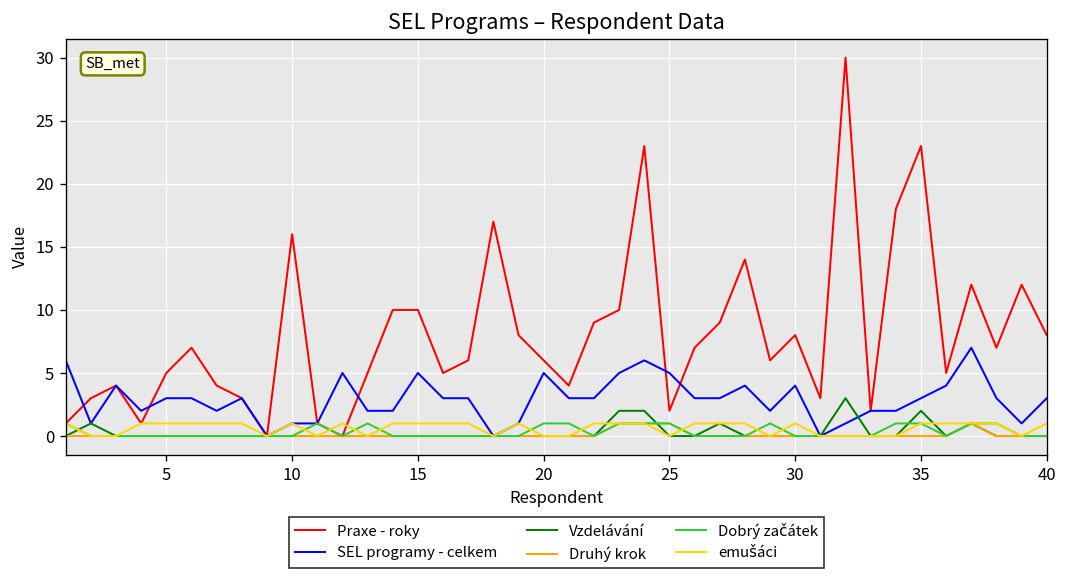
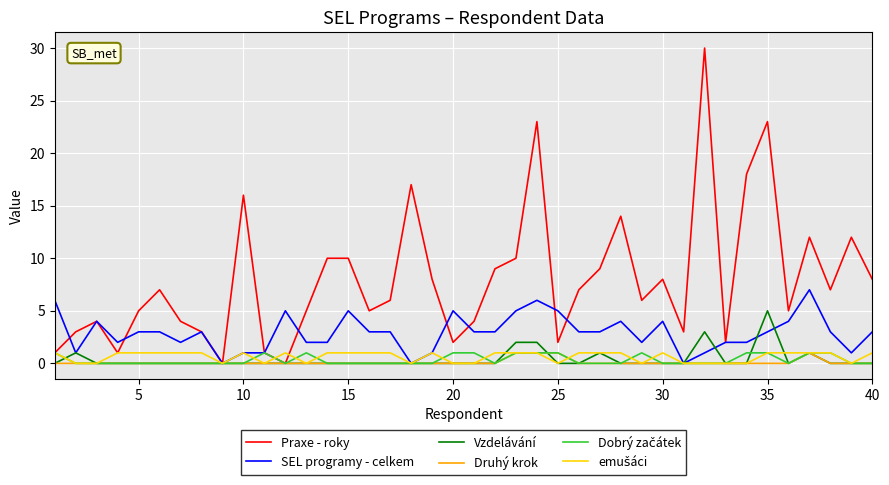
  {
    "Praxe - roky": {
      "5": 5,
      "10": 16,
      "15": 10,
-     "20": 6,
+     "20": 2,
      "25": 2,
      "30": 8,
      "35": 23,
      "40": 8
    },
    "SEL programy - celkem": {
      "5": 3,
      "15": 5,
      "20": 5,
      "25": 5,
      "30": 4,
      "35": 3,
      "40": 3
    },
    "Vzdelávání": {
-     "35": 2
+     "35": 5
    },
    "Dobrý začátek": {
      "20": 1
    }
  }
